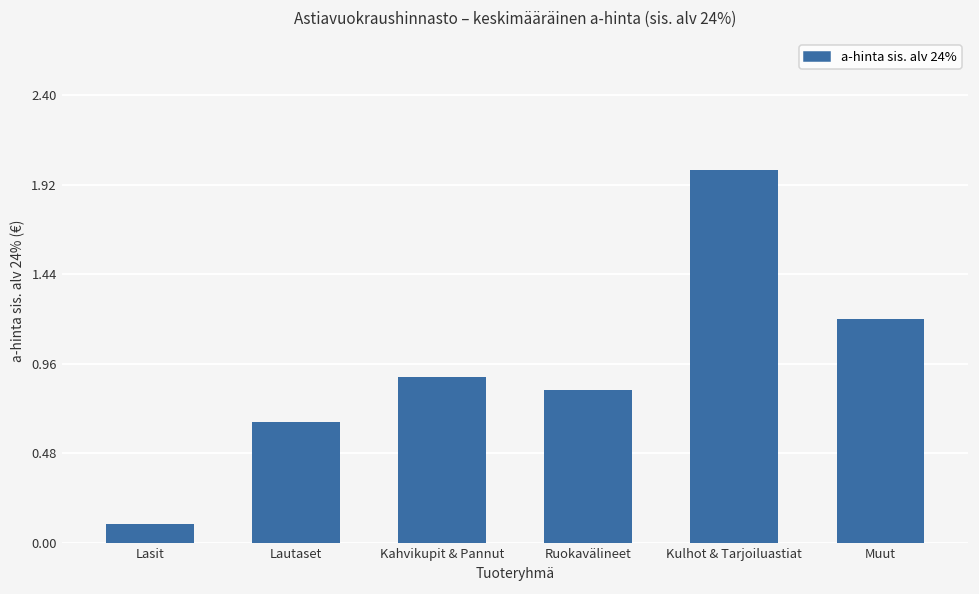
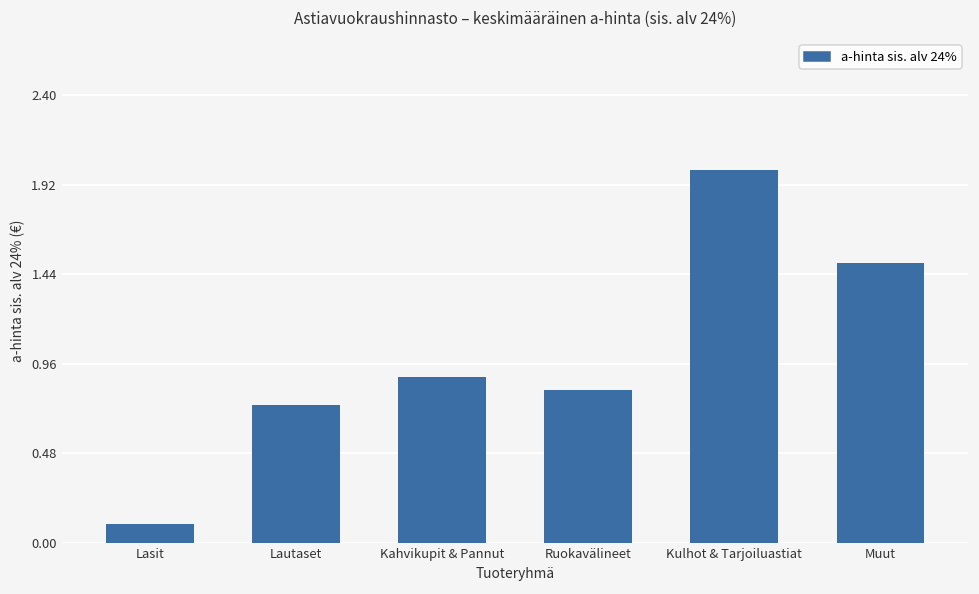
  {
    "Lasit": 0.10,
-   "Lautaset": 0.65,
+   "Lautaset": 0.74,
    "Kahvikupit & Pannut": 0.89,
    "Ruokavälineet": 0.82,
    "Kulhot & Tarjoiluastiat": 2.00,
-   "Muut": 1.2
+   "Muut": 1.5
  }
